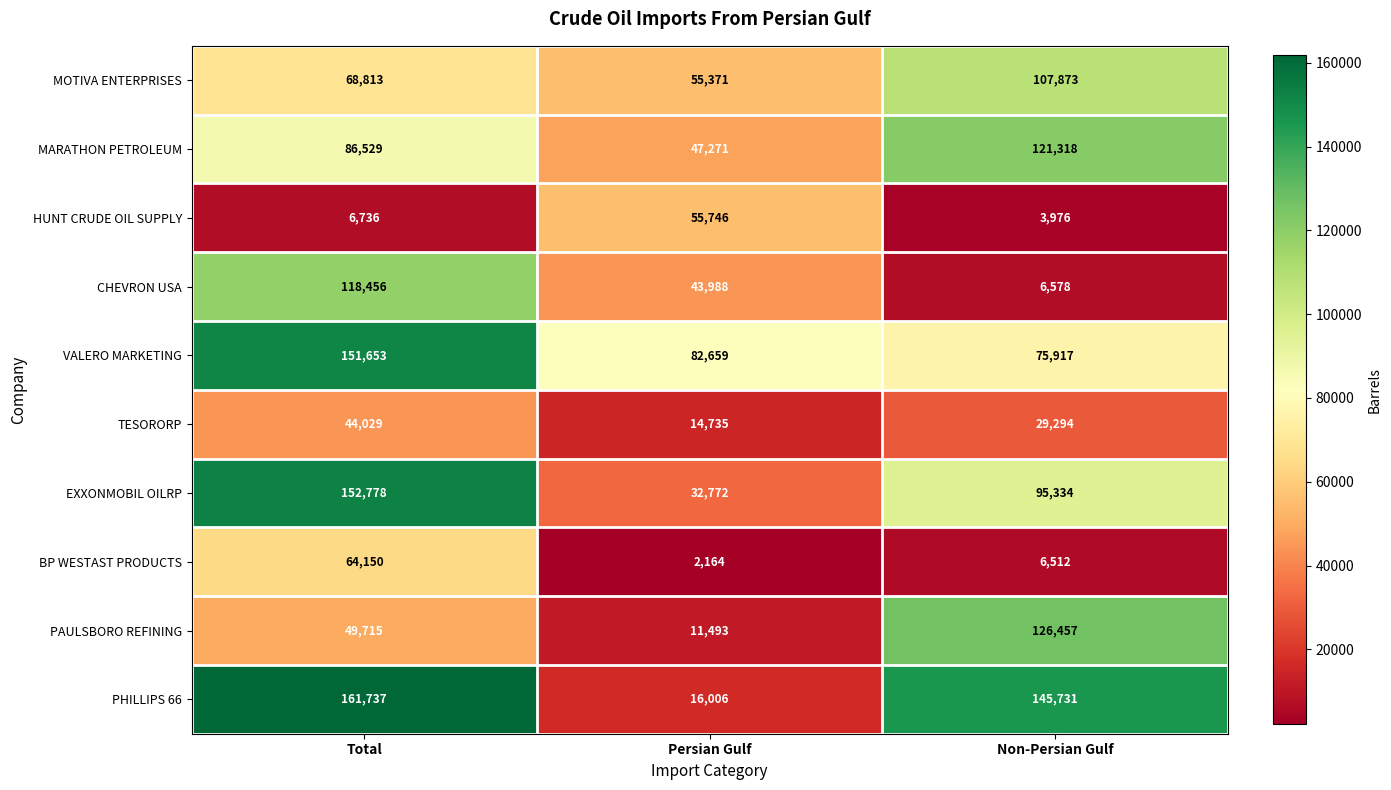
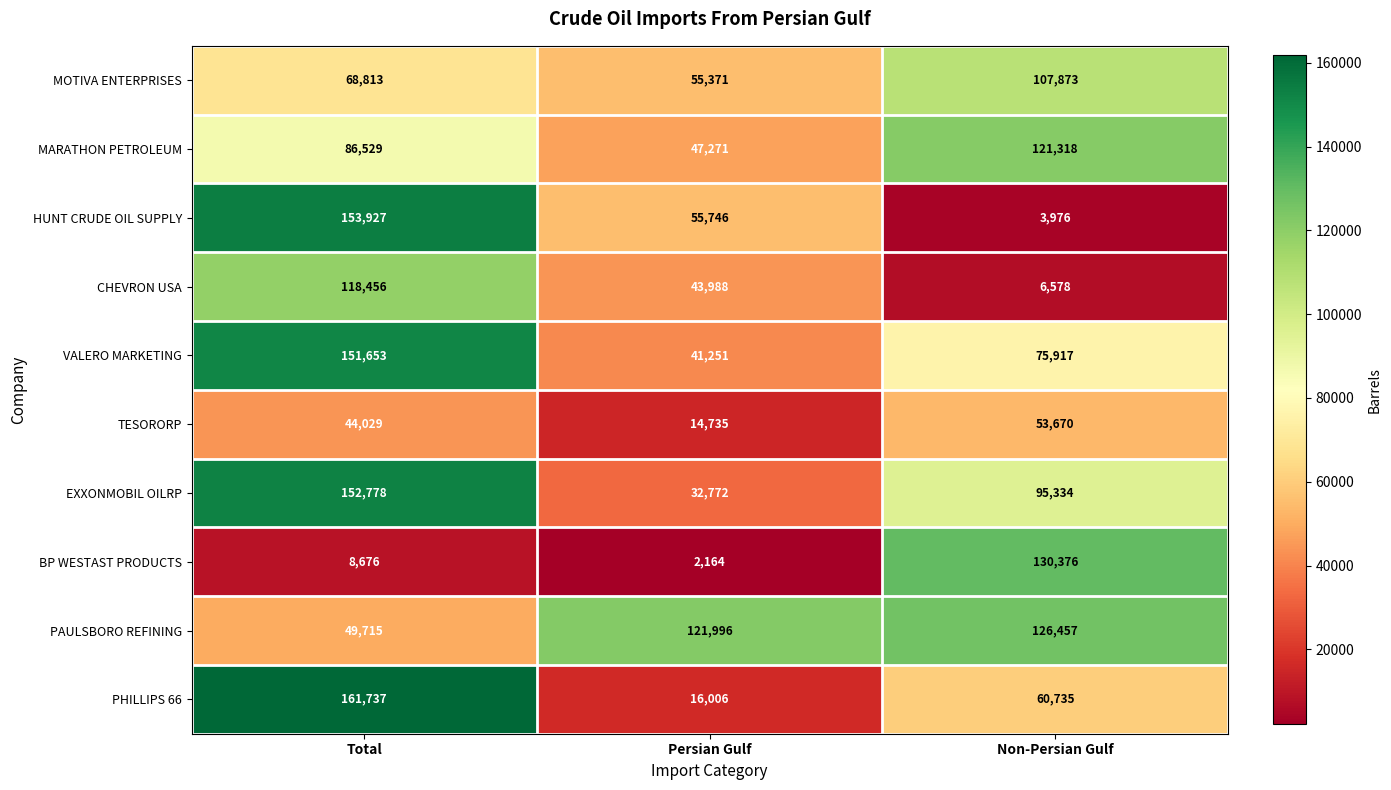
  {
    "MOTIVA ENTERPRISES": {
      "Total": "68,813",
      "Persian Gulf": "55,371",
      "Non-Persian Gulf": "107,873"
    },
    "MARATHON PETROLEUM": {
      "Total": "86,529",
      "Persian Gulf": "47,271",
      "Non-Persian Gulf": "121,318"
    },
    "HUNT CRUDE OIL SUPPLY": {
-     "Total": "6,736",
+     "Total": "153,927",
      "Persian Gulf": "55,746",
      "Non-Persian Gulf": "3,976"
    },
    "CHEVRON USA": {
      "Total": "118,456",
      "Persian Gulf": "43,988",
      "Non-Persian Gulf": "6,578"
    },
    "VALERO MARKETING": {
      "Total": "151,653",
-     "Persian Gulf": "82,659",
+     "Persian Gulf": "41,251",
      "Non-Persian Gulf": "75,917"
    },
    "TESORORP": {
      "Total": "44,029",
      "Persian Gulf": "14,735",
-     "Non-Persian Gulf": "29,294"
+     "Non-Persian Gulf": "53,670"
    },
    "EXXONMOBIL OILRP": {
      "Total": "152,778",
      "Persian Gulf": "32,772",
      "Non-Persian Gulf": "95,334"
    },
    "BP WESTAST PRODUCTS": {
-     "Total": "64,150",
+     "Total": "8,676",
      "Persian Gulf": "2,164",
-     "Non-Persian Gulf": "6,512"
+     "Non-Persian Gulf": "130,376"
    },
    "PAULSBORO REFINING": {
      "Total": "49,715",
-     "Persian Gulf": "11,493",
+     "Persian Gulf": "121,996",
      "Non-Persian Gulf": "126,457"
    },
    "PHILLIPS 66": {
      "Total": "161,737",
      "Persian Gulf": "16,006",
-     "Non-Persian Gulf": "145,731"
+     "Non-Persian Gulf": "60,735"
    }
  }
